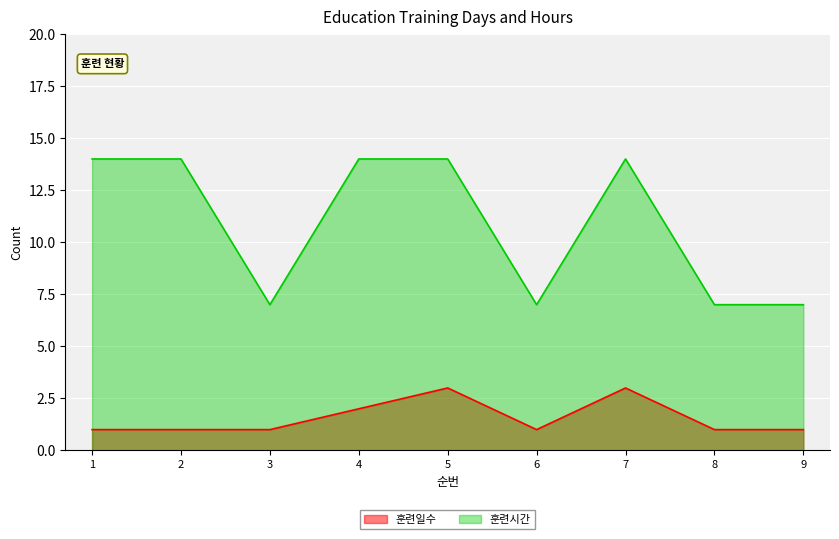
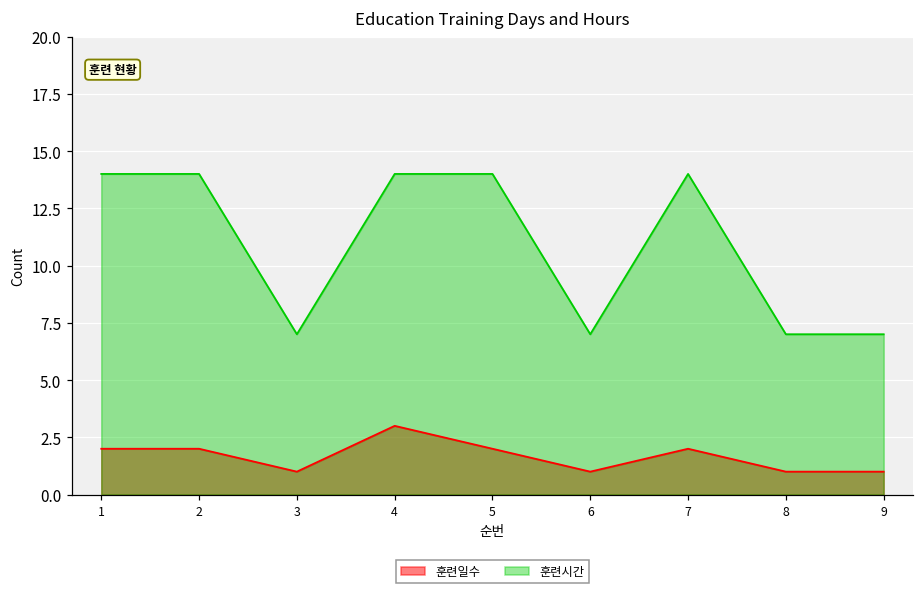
  {
    "훈련일수": {
-     "1": 1,
-     "2": 1,
+     "1": 2,
+     "2": 2,
      "3": 1,
-     "4": 2,
-     "5": 3,
+     "4": 3,
+     "5": 2,
      "6": 1,
-     "7": 3,
+     "7": 2,
      "8": 1,
      "9": 1
    },
    "훈련시간": {
      "1": 14,
      "2": 14,
      "3": 7,
      "4": 14,
      "5": 14,
      "6": 7,
      "7": 14,
      "8": 7,
      "9": 7
    }
  }
